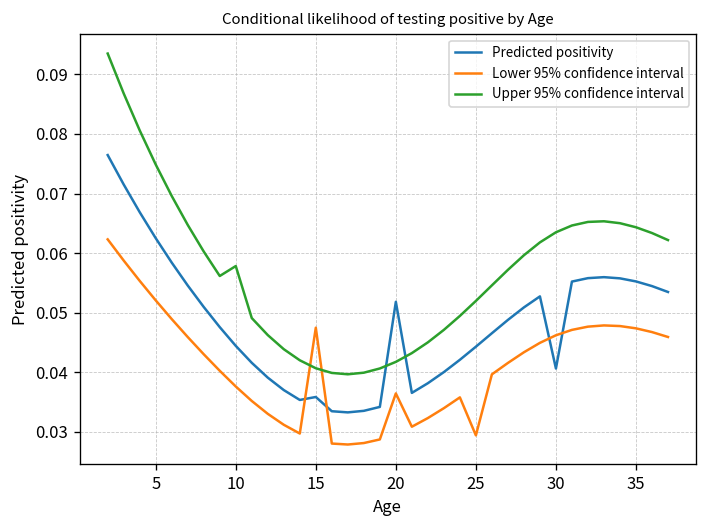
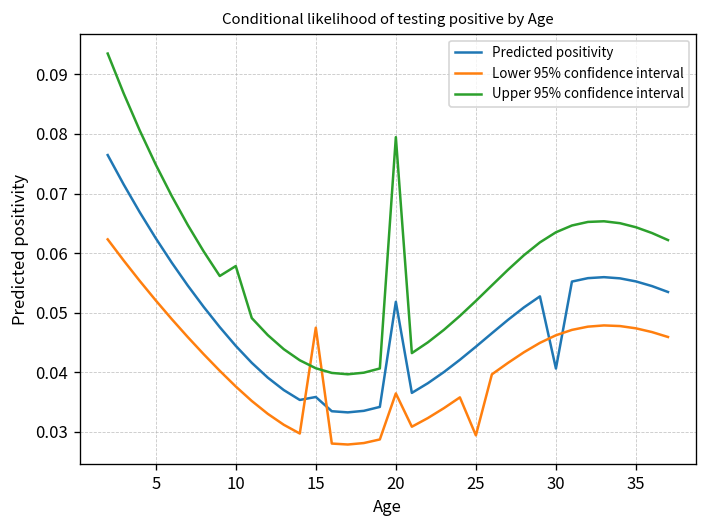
  {
    "Predicted positivity": {
      "5": 0.063,
      "10": 0.044,
      "15": 0.036,
      "20": 0.052,
      "25": 0.044,
      "30": 0.041,
      "35": 0.055
    },
    "Lower 95% confidence interval": {
      "5": 0.052,
      "10": 0.038,
      "15": 0.047,
      "20": 0.036,
      "25": 0.029,
      "30": 0.046,
      "35": 0.047
    },
    "Upper 95% confidence interval": {
      "5": 0.075,
      "10": 0.058,
      "15": 0.041,
-     "20": 0.042,
+     "20": 0.079,
      "25": 0.052,
      "30": 0.064,
      "35": 0.064
    }
  }
